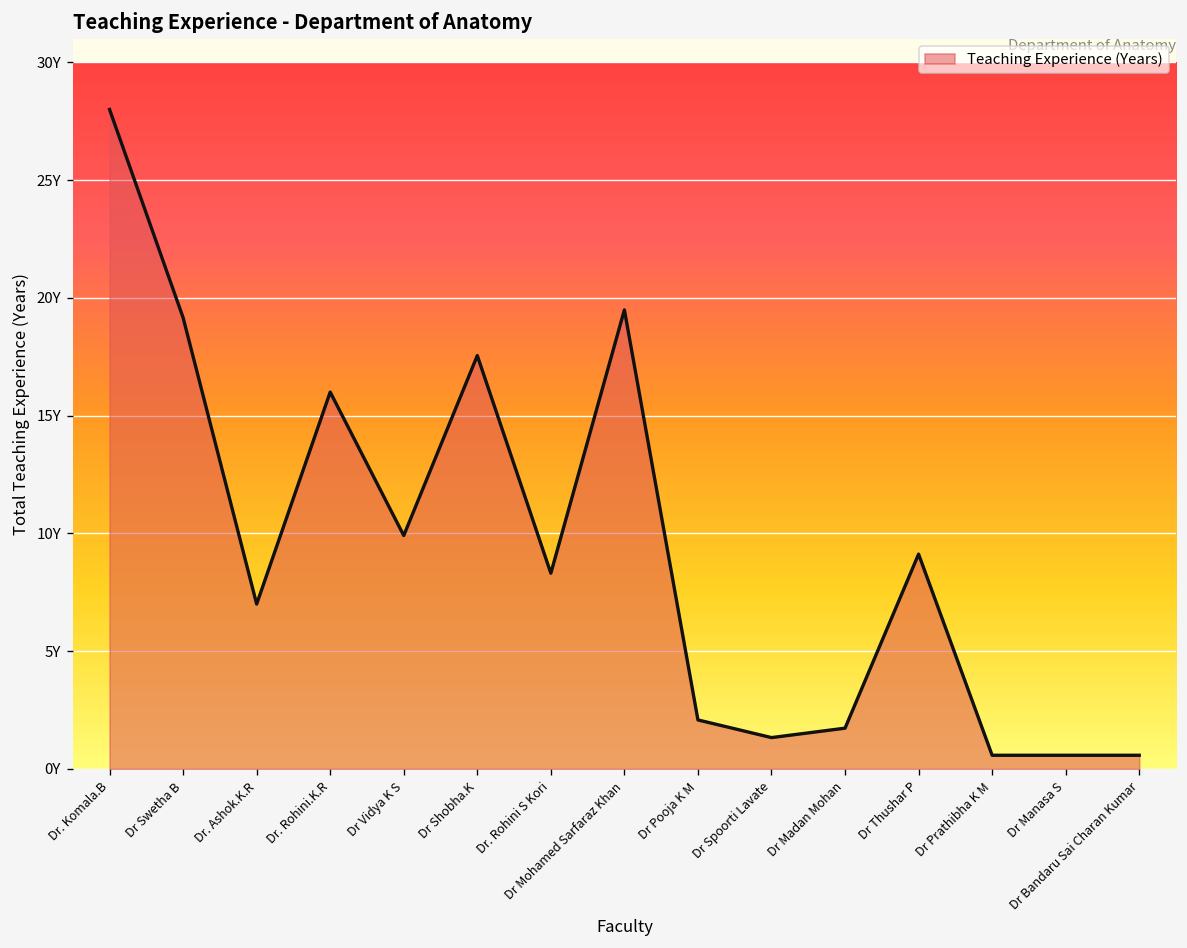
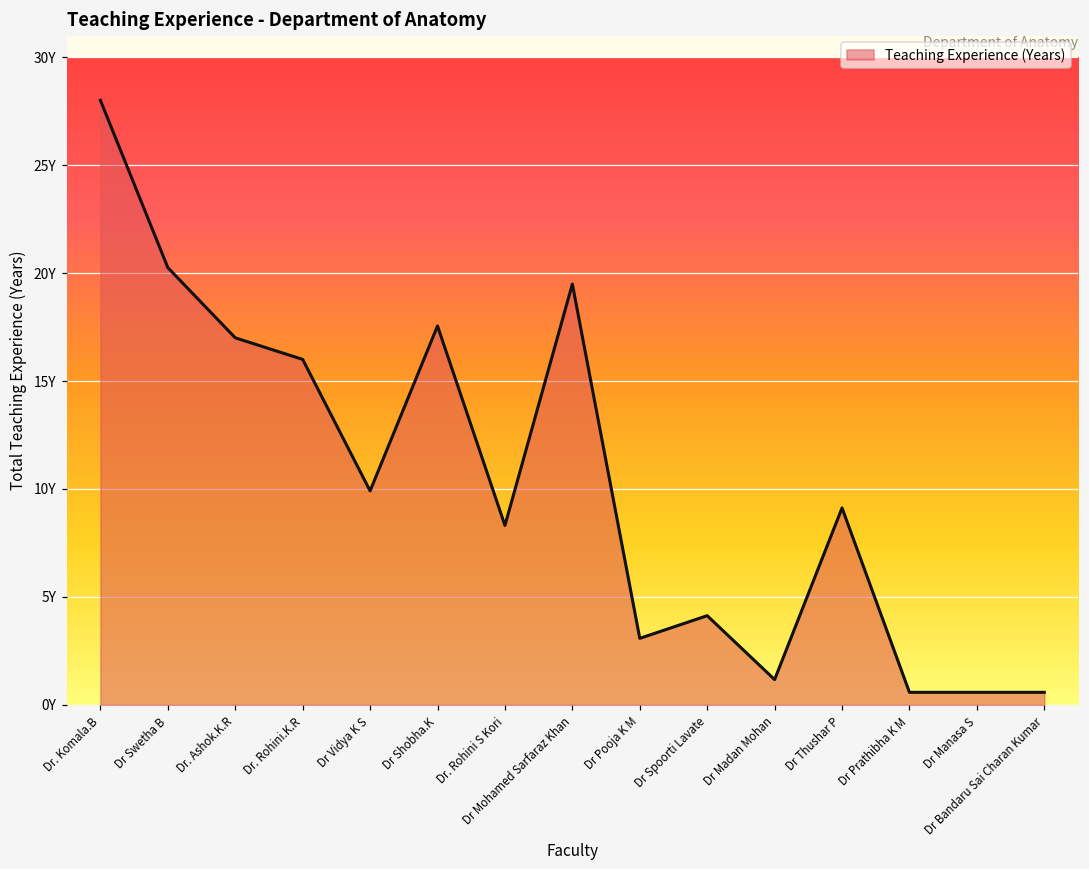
  {
    "Dr. Komala.B": "28.0Y",
-   "Dr Swetha B": "19.2Y",
-   "Dr. Ashok.K.R": "7Y",
+   "Dr Swetha B": "20.3Y",
+   "Dr. Ashok.K.R": "17Y",
    "Dr. Rohini.K.R": "16.0Y",
    "Dr Vidya K S": "9.9Y",
    "Dr Shobha.K": "17.6Y",
    "Dr. Rohini S Kori": "8.3Y",
    "Dr Mohamed Sarfaraz Khan": "19.5Y",
-   "Dr Pooja K M": "2.1Y",
-   "Dr Spoorti Lavate": "1.3Y",
-   "Dr Madan Mohan": "1.7Y",
+   "Dr Pooja K M": "3.1Y",
+   "Dr Spoorti Lavate": "4.1Y",
+   "Dr Madan Mohan": "1.2Y",
    "Dr Thushar P": "9.1Y",
    "Dr Prathibha K M": "0.6Y",
    "Dr Manasa S": "0.6Y",
    "Dr Bandaru Sai Charan Kumar": "0.6Y"
  }
